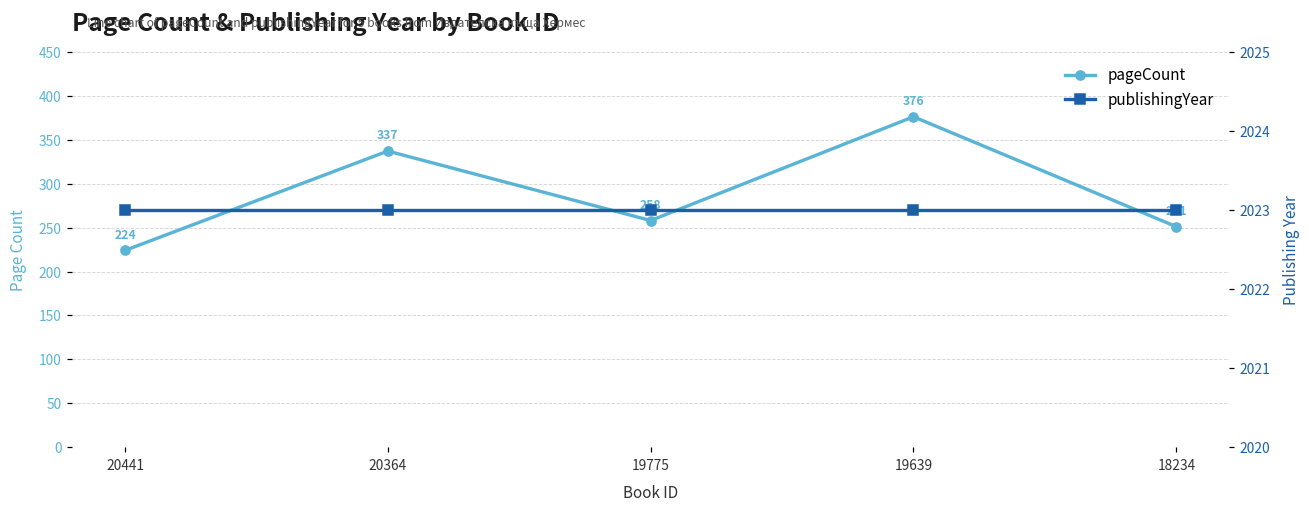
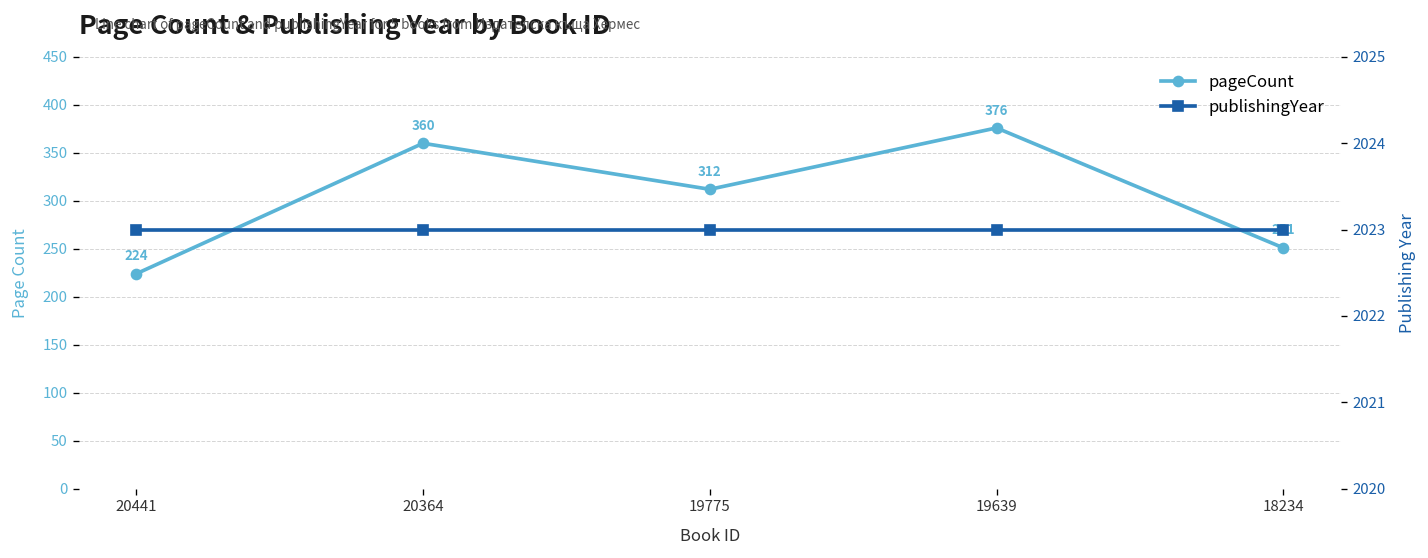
  {
    "pageCount": {
      "20441": 224,
-     "20364": 337,
-     "19775": 258,
+     "20364": 360,
+     "19775": 312,
      "19639": 376
    }
  }
